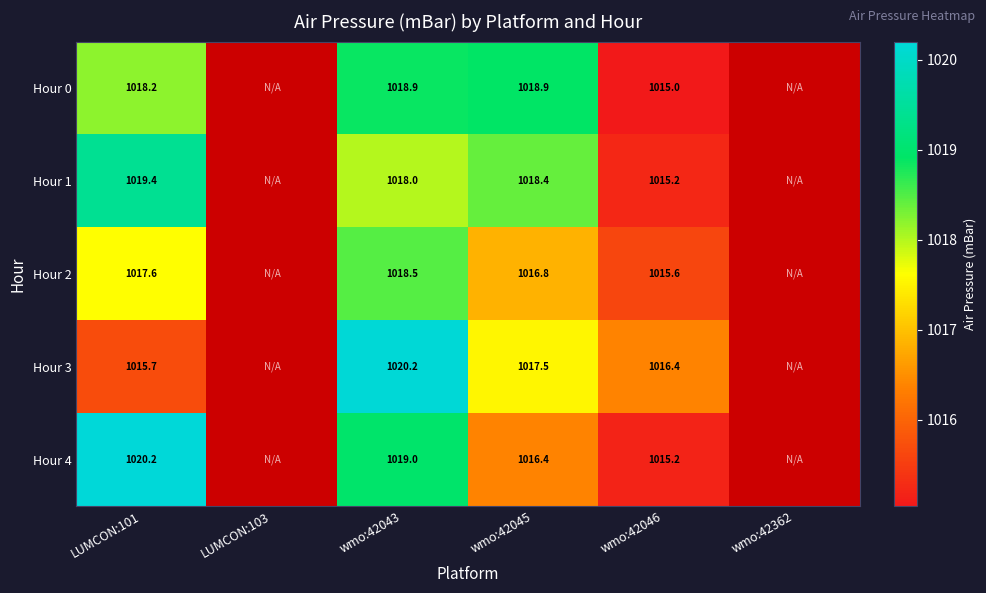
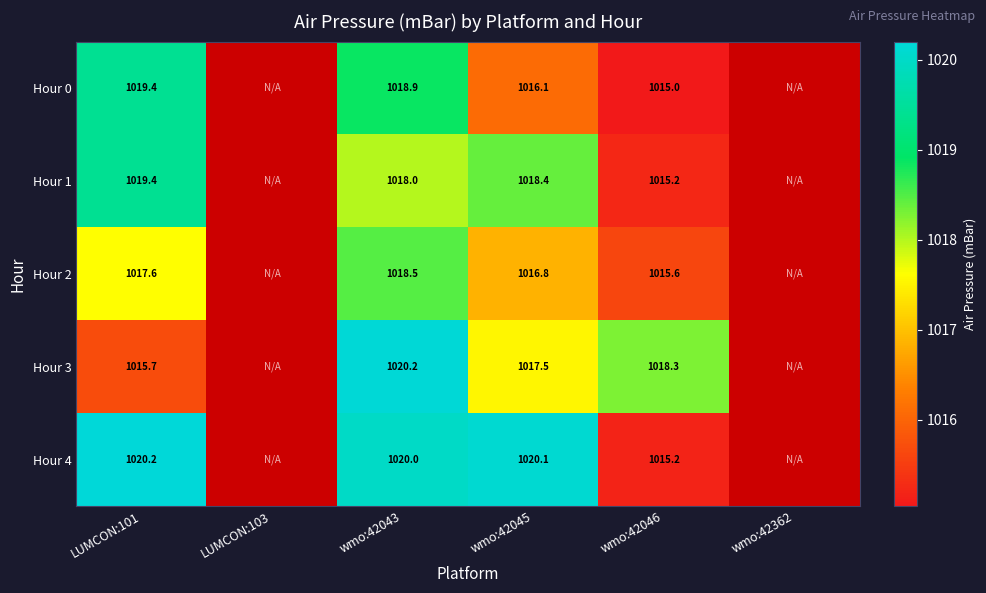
  {
    "Hour 0": {
-     "LUMCON:101": 1018.2,
+     "LUMCON:101": 1019.4,
      "wmo:42043": 1018.9,
-     "wmo:42045": 1018.9,
+     "wmo:42045": 1016.1,
      "wmo:42046": 1015.0
    },
    "Hour 1": {
      "LUMCON:101": 1019.4,
      "wmo:42043": 1018.0,
      "wmo:42045": 1018.4,
      "wmo:42046": 1015.2
    },
    "Hour 2": {
      "LUMCON:101": 1017.6,
      "wmo:42043": 1018.5,
      "wmo:42045": 1016.8,
      "wmo:42046": 1015.6
    },
    "Hour 3": {
      "LUMCON:101": 1015.7,
      "wmo:42043": 1020.2,
      "wmo:42045": 1017.5,
-     "wmo:42046": 1016.4
+     "wmo:42046": 1018.3
    },
    "Hour 4": {
      "LUMCON:101": 1020.2,
-     "wmo:42043": 1019.0,
-     "wmo:42045": 1016.4,
+     "wmo:42043": 1020.0,
+     "wmo:42045": 1020.1,
      "wmo:42046": 1015.2
    }
  }
